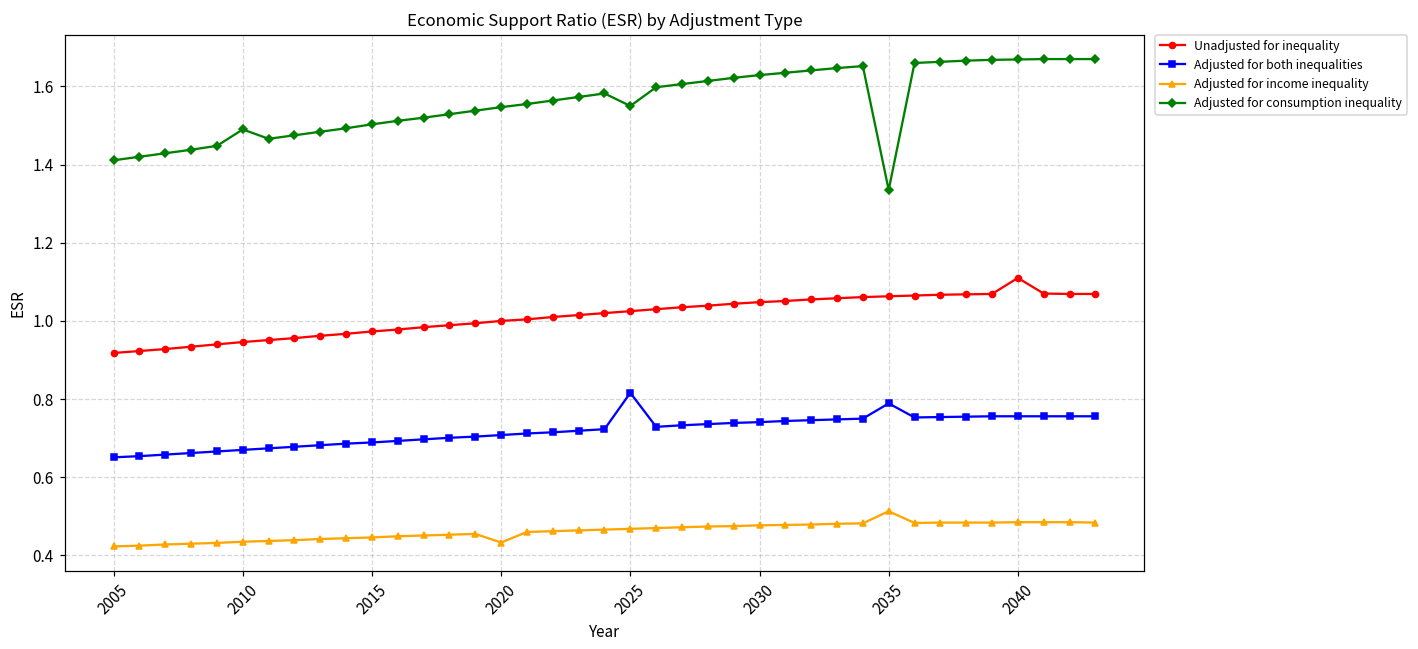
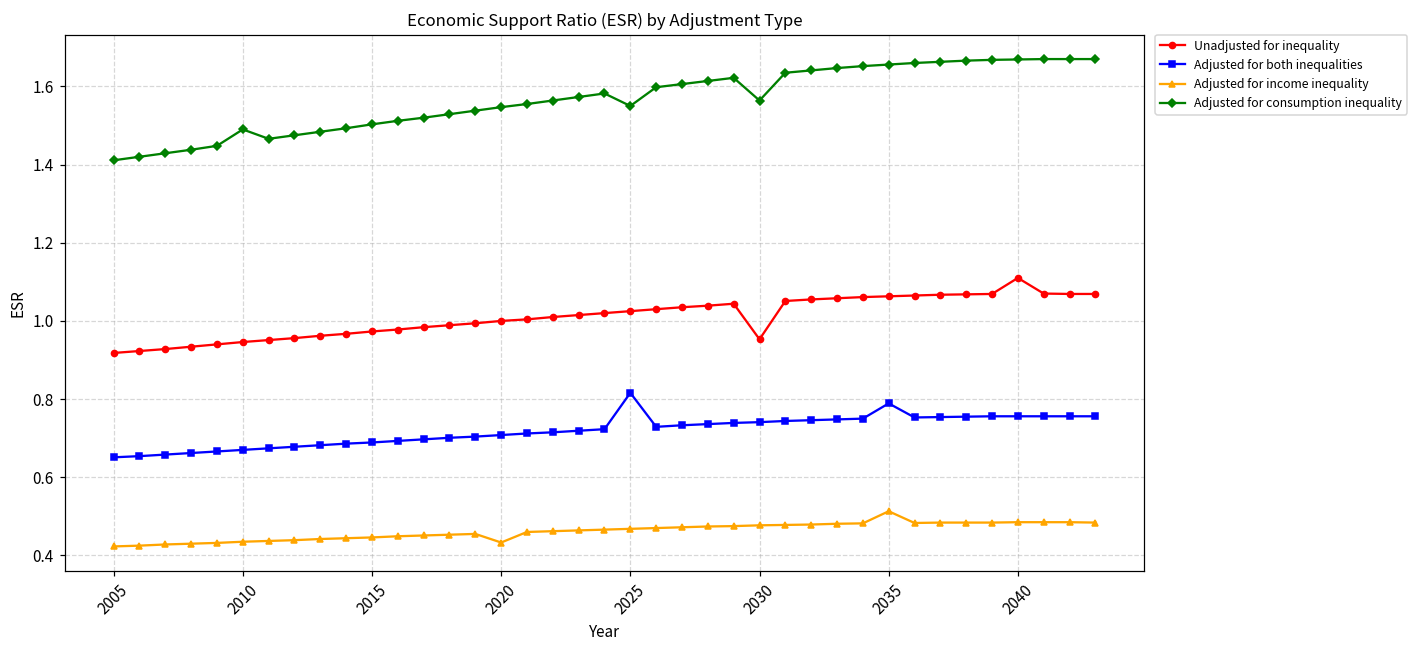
  {
    "Unadjusted for inequality": {
      "2005": 0.92,
      "2010": 0.95,
      "2015": 0.97,
      "2020": 1.00,
      "2025": 1.03,
-     "2030": 1.05,
+     "2030": 0.95,
      "2035": 1.06,
      "2040": 1.11
    },
    "Adjusted for both inequalities": {
      "2005": 0.65,
      "2010": 0.67,
      "2015": 0.69,
      "2020": 0.71,
      "2025": 0.82,
      "2030": 0.74,
      "2035": 0.79,
      "2040": 0.76
    },
    "Adjusted for income inequality": {
      "2005": 0.42,
      "2010": 0.44,
      "2015": 0.45,
      "2020": 0.43,
      "2025": 0.47,
      "2030": 0.48,
      "2035": 0.51,
      "2040": 0.49
    },
    "Adjusted for consumption inequality": {
      "2005": 1.41,
      "2010": 1.49,
      "2015": 1.50,
      "2020": 1.55,
      "2025": 1.55,
-     "2030": 1.63,
-     "2035": 1.34,
+     "2030": 1.56,
+     "2035": 1.66,
      "2040": 1.67
    }
  }
